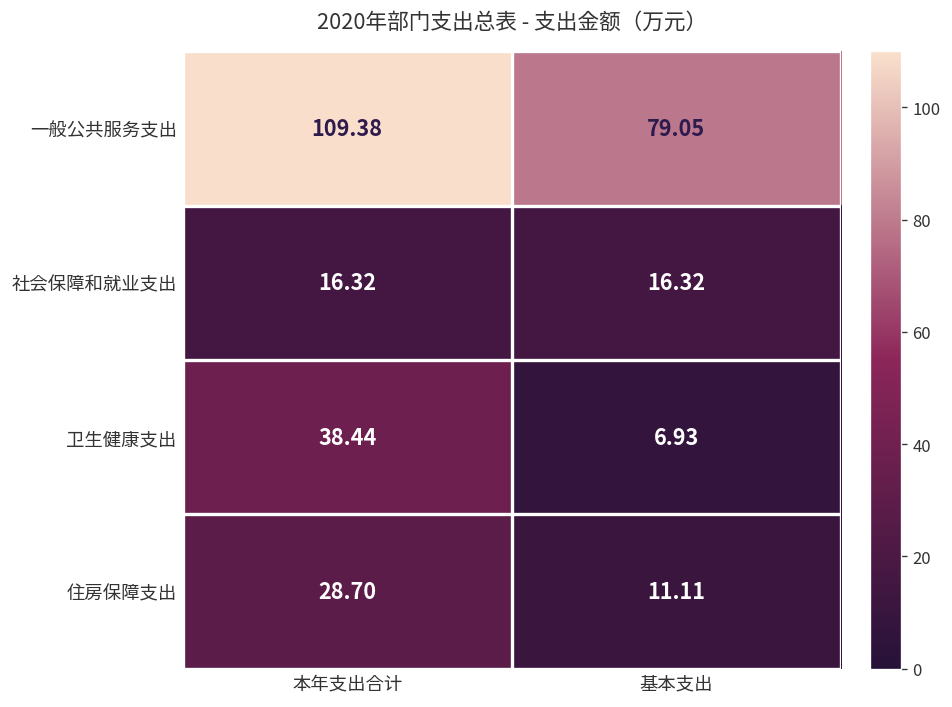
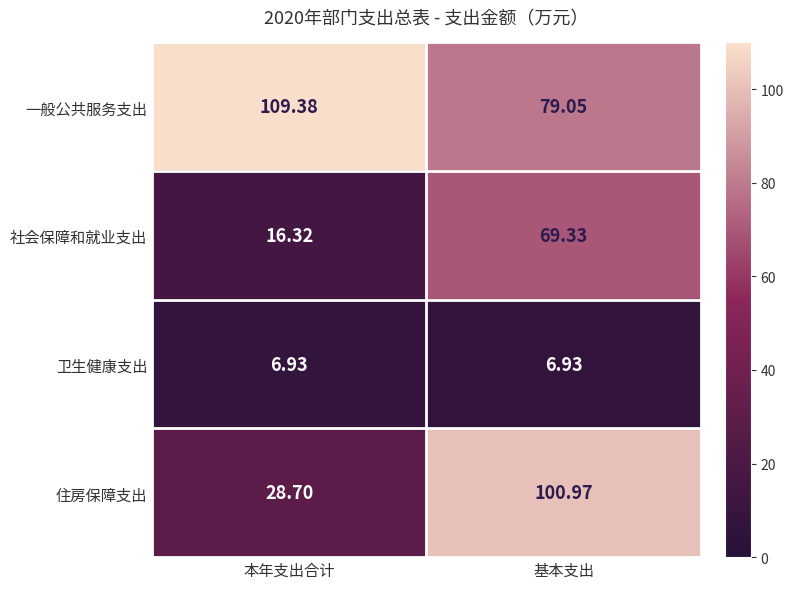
  {
    "一般公共服务支出": {
      "本年支出合计": 109.38,
      "基本支出": 79.05
    },
    "社会保障和就业支出": {
      "本年支出合计": 16.32,
-     "基本支出": 16.32
+     "基本支出": 69.33
    },
    "卫生健康支出": {
-     "本年支出合计": 38.44,
+     "本年支出合计": 6.93,
      "基本支出": 6.93
    },
    "住房保障支出": {
      "本年支出合计": 28.70,
-     "基本支出": 11.11
+     "基本支出": 100.97
    }
  }
